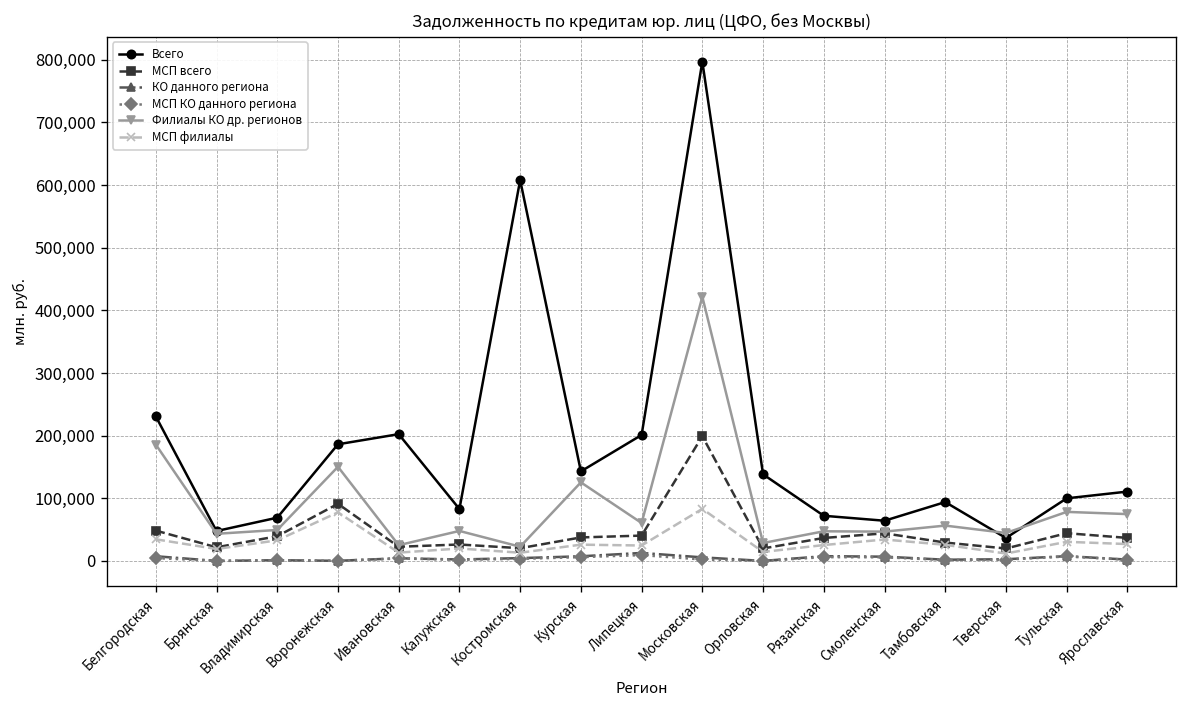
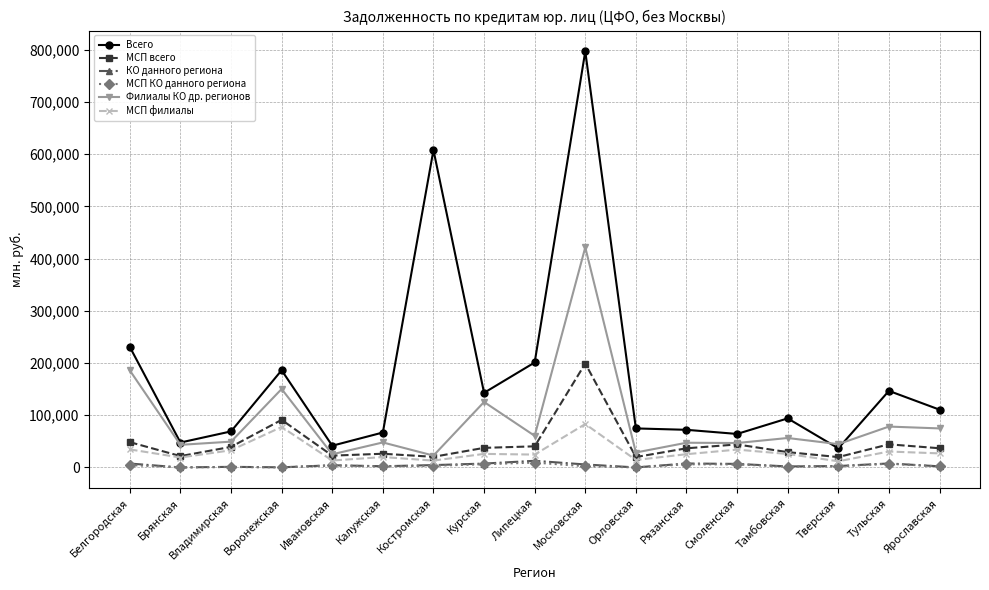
  {
    "Всего": {
      "Белгородская": "230,000",
      "Владимирская": "70,000",
      "Воронежская": "190,000",
-     "Ивановская": "200,000",
-     "Калужская": "80,000",
+     "Ивановская": "40,000",
+     "Калужская": "70,000",
      "Костромская": "610,000",
      "Курская": "140,000",
      "Липецкая": "200,000",
      "Московская": "800,000",
-     "Орловская": "140,000",
+     "Орловская": "70,000",
      "Рязанская": "70,000",
      "Смоленская": "60,000",
      "Тамбовская": "90,000",
      "Тверская": "40,000",
-     "Тульская": "100,000",
+     "Тульская": "150,000",
      "Ярославская": "110,000"
    }
  }
